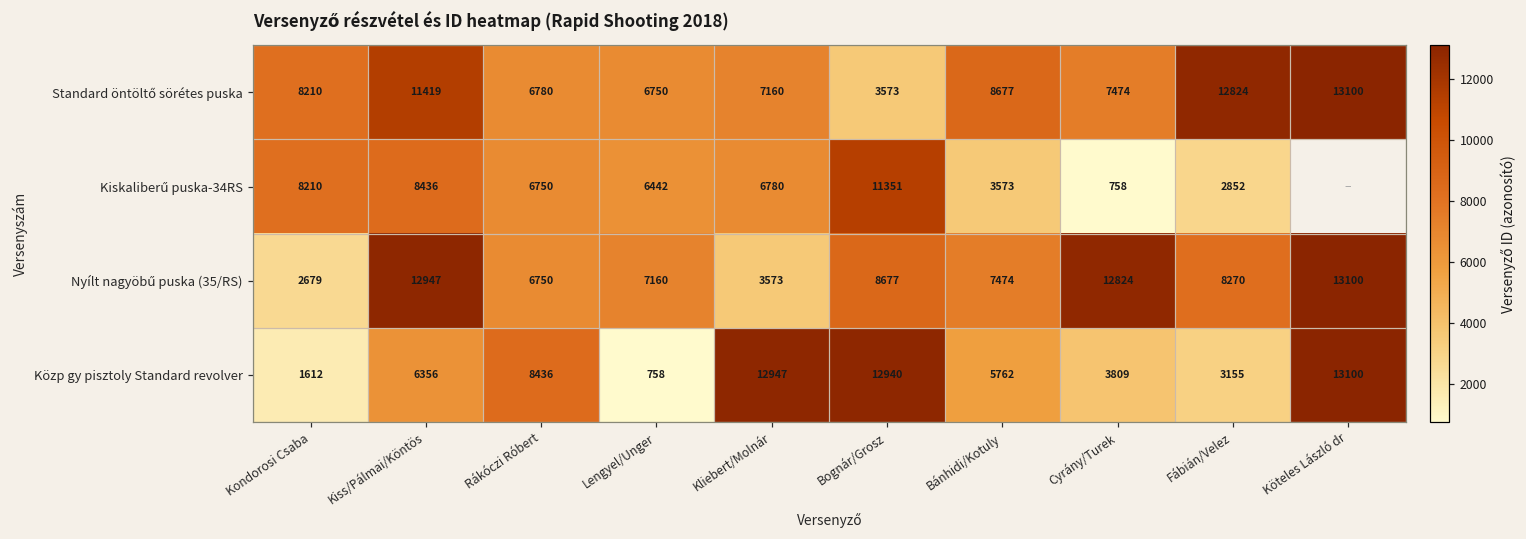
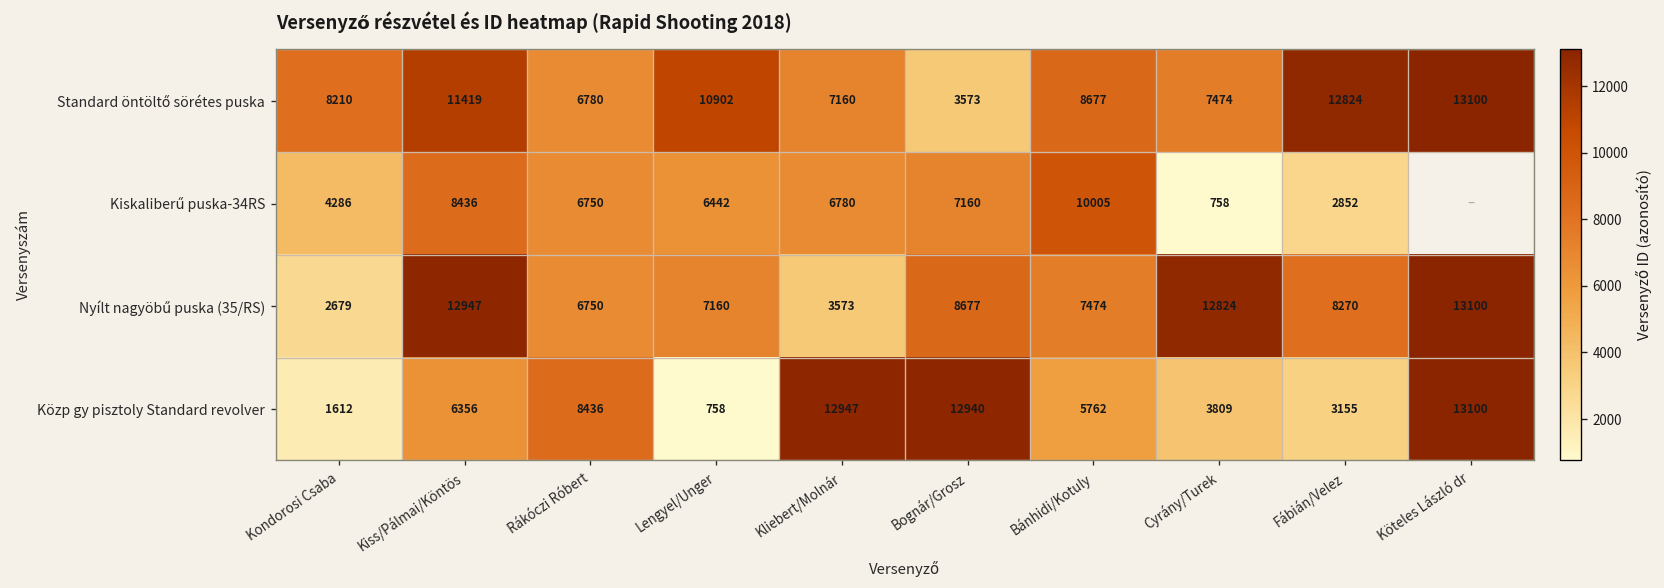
  {
    "Standard öntöltő sörétes puska": {
      "Kondorosi Csaba": 8210,
      "Kiss/Pálmai/Köntös": 11419,
      "Rákóczi Róbert": 6780,
-     "Lengyel/Unger": 6750,
+     "Lengyel/Unger": 10902,
      "Kliebert/Molnár": 7160,
      "Bognár/Grosz": 3573,
      "Bánhidi/Kotuly": 8677,
      "Cyrány/Turek": 7474,
      "Fábián/Velez": 12824,
      "Köteles László dr": 13100
    },
    "Kiskaliberű puska-34RS": {
-     "Kondorosi Csaba": 8210,
+     "Kondorosi Csaba": 4286,
      "Kiss/Pálmai/Köntös": 8436,
      "Rákóczi Róbert": 6750,
      "Lengyel/Unger": 6442,
      "Kliebert/Molnár": 6780,
-     "Bognár/Grosz": 11351,
-     "Bánhidi/Kotuly": 3573,
+     "Bognár/Grosz": 7160,
+     "Bánhidi/Kotuly": 10005,
      "Cyrány/Turek": 758,
      "Fábián/Velez": 2852
    },
    "Nyílt nagyöbű puska (35/RS)": {
      "Kondorosi Csaba": 2679,
      "Kiss/Pálmai/Köntös": 12947,
      "Rákóczi Róbert": 6750,
      "Lengyel/Unger": 7160,
      "Kliebert/Molnár": 3573,
      "Bognár/Grosz": 8677,
      "Bánhidi/Kotuly": 7474,
      "Cyrány/Turek": 12824,
      "Fábián/Velez": 8270,
      "Köteles László dr": 13100
    },
    "Közp gy pisztoly Standard revolver": {
      "Kondorosi Csaba": 1612,
      "Kiss/Pálmai/Köntös": 6356,
      "Rákóczi Róbert": 8436,
      "Lengyel/Unger": 758,
      "Kliebert/Molnár": 12947,
      "Bognár/Grosz": 12940,
      "Bánhidi/Kotuly": 5762,
      "Cyrány/Turek": 3809,
      "Fábián/Velez": 3155,
      "Köteles László dr": 13100
    }
  }
